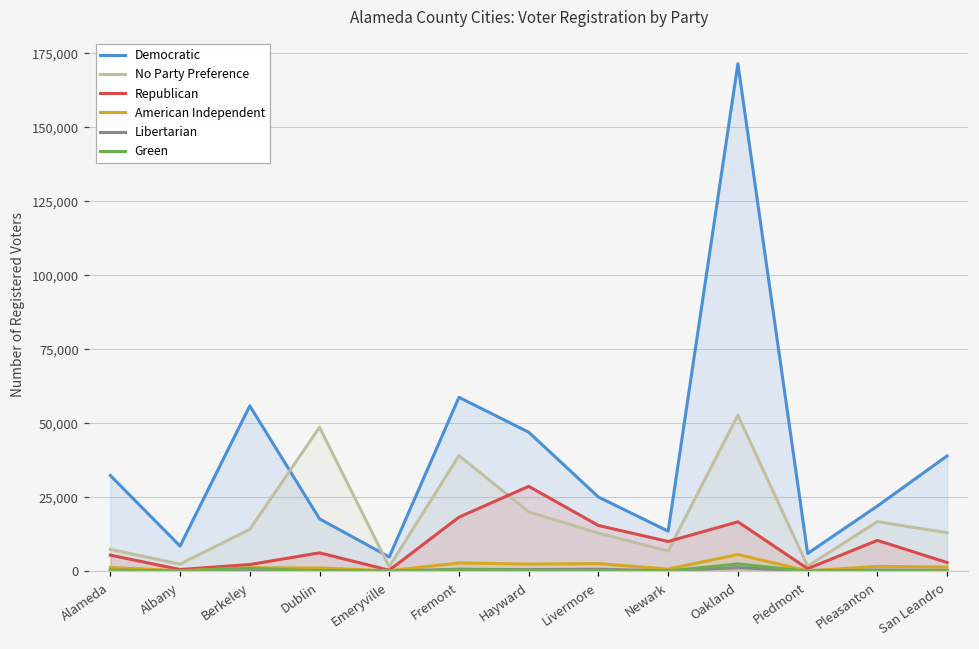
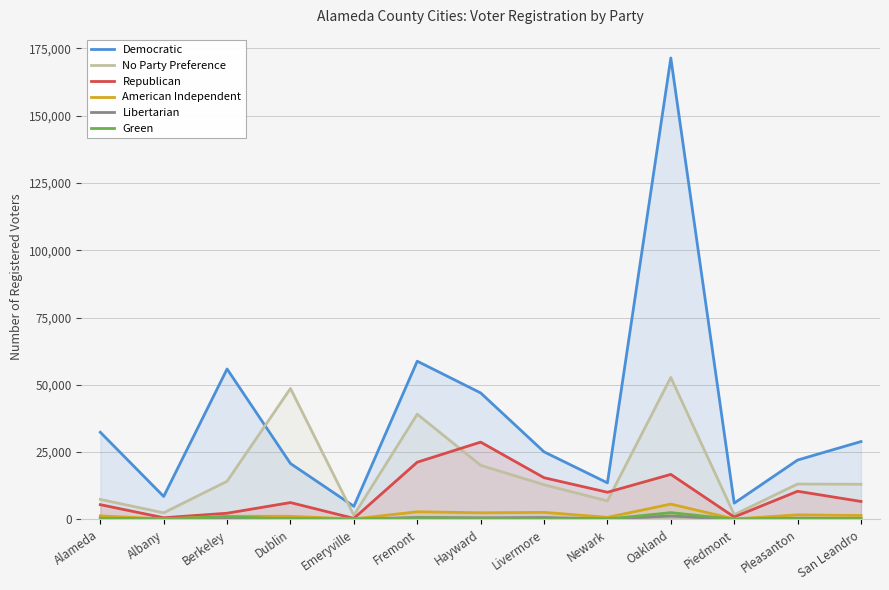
  {
    "Democratic": {
      "Alameda": "32,000",
      "Albany": "9,000",
      "Berkeley": "56,000",
-     "Dublin": "18,000",
+     "Dublin": "21,000",
      "Emeryville": "5,000",
      "Fremont": "59,000",
      "Hayward": "47,000",
      "Livermore": "25,000",
      "Newark": "14,000",
      "Oakland": "171,000",
      "Piedmont": "6,000",
      "Pleasanton": "22,000",
-     "San Leandro": "39,000"
+     "San Leandro": "29,000"
    },
    "No Party Preference": {
      "Alameda": "7,000",
      "Albany": "2,000",
      "Berkeley": "14,000",
      "Dublin": "49,000",
      "Emeryville": "2,000",
      "Fremont": "39,000",
      "Hayward": "20,000",
      "Livermore": "13,000",
      "Newark": "7,000",
      "Oakland": "53,000",
-     "Pleasanton": "17,000",
+     "Pleasanton": "13,000",
      "San Leandro": "13,000"
    },
    "Republican": {
      "Alameda": "5,000",
      "Berkeley": "2,000",
      "Dublin": "6,000",
-     "Fremont": "18,000",
+     "Fremont": "21,000",
      "Hayward": "29,000",
      "Livermore": "15,000",
      "Newark": "10,000",
      "Oakland": "17,000",
      "Pleasanton": "10,000",
-     "San Leandro": "3,000"
+     "San Leandro": "7,000"
    },
    "American Independent": {
      "Fremont": "3,000",
      "Hayward": "2,000",
      "Livermore": "3,000",
      "Oakland": "6,000",
      "Pleasanton": "2,000",
      "San Leandro": "1,000"
    },
    "Libertarian": {
      "Oakland": "1,000"
    },
    "Green": {
      "Oakland": "3,000"
    }
  }
